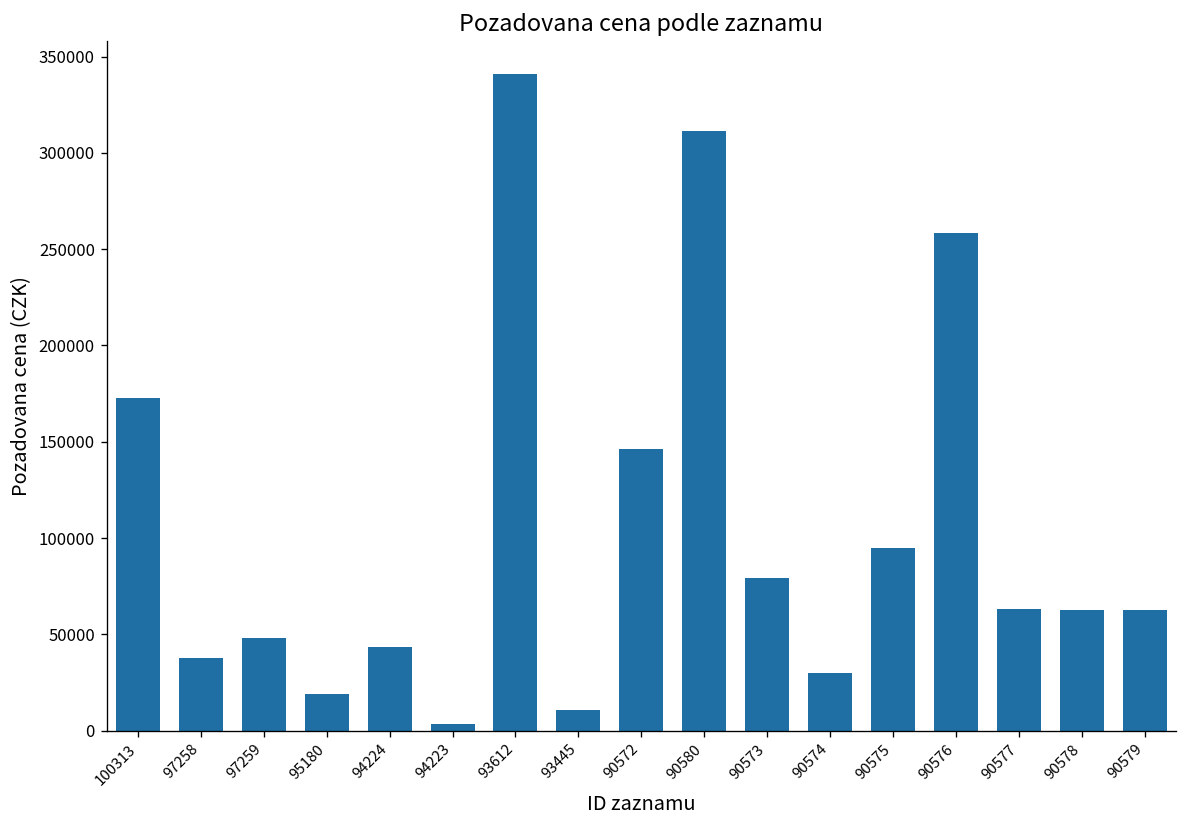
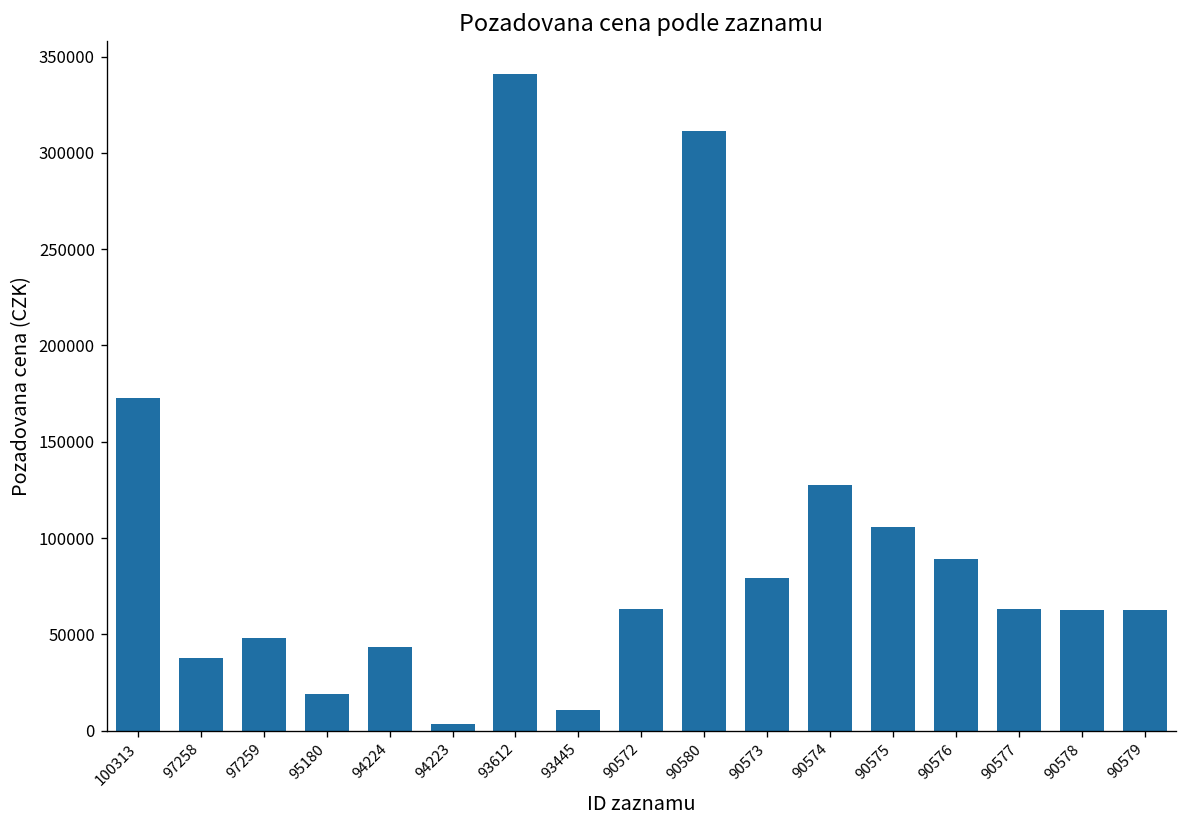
  {
    "100313": 173000,
    "97258": 38000,
    "97259": 48000,
    "95180": 19000,
    "94224": 43000,
    "94223": 4000,
    "93612": 341000,
    "93445": 11000,
-   "90572": 146000,
+   "90572": 63000,
    "90580": 311000,
    "90573": 79000,
-   "90574": 30000,
-   "90575": 95000,
-   "90576": 258000,
+   "90574": 127000,
+   "90575": 106000,
+   "90576": 89000,
    "90577": 63000,
    "90578": 63000,
    "90579": 63000
  }
